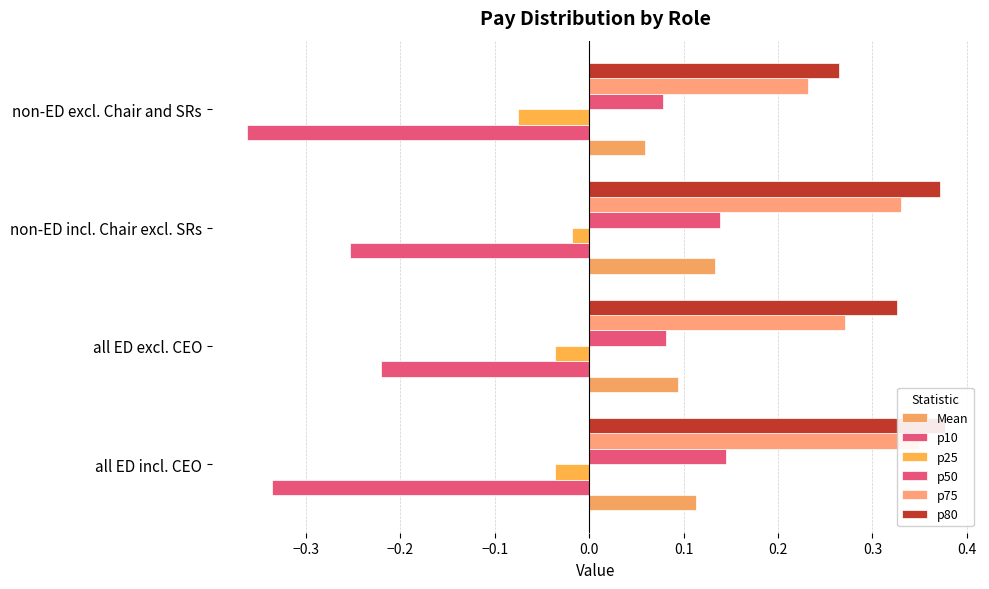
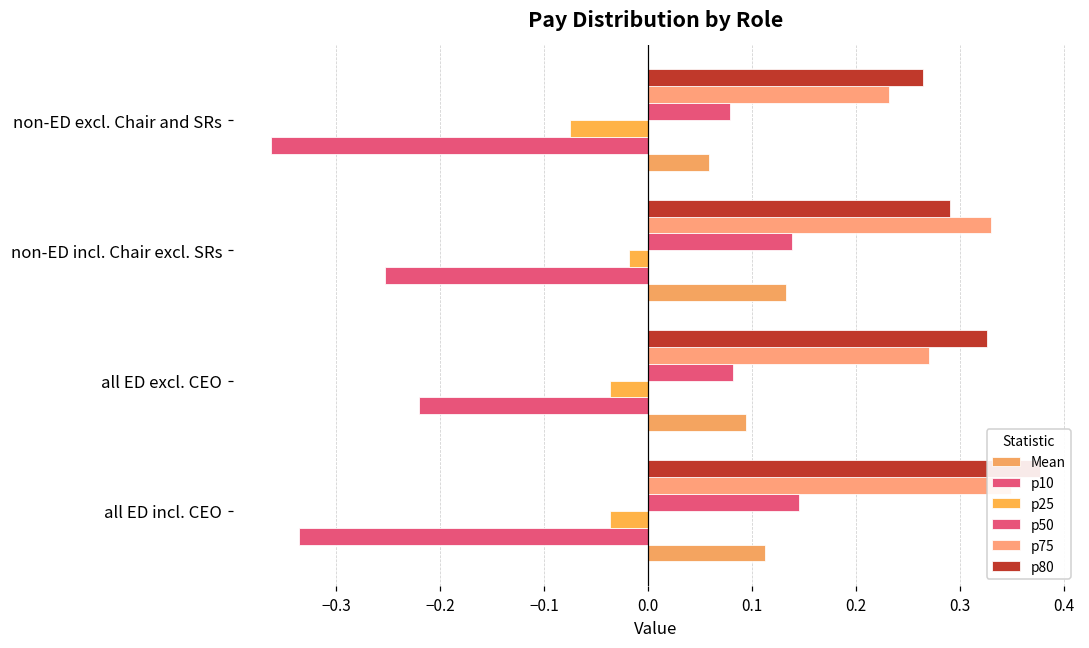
  {
    "p80": {
      "non-ED excl. Chair and SRs": 0.27,
-     "non-ED incl. Chair excl. SRs": 0.37,
+     "non-ED incl. Chair excl. SRs": 0.29,
      "all ED excl. CEO": 0.33
    }
  }
